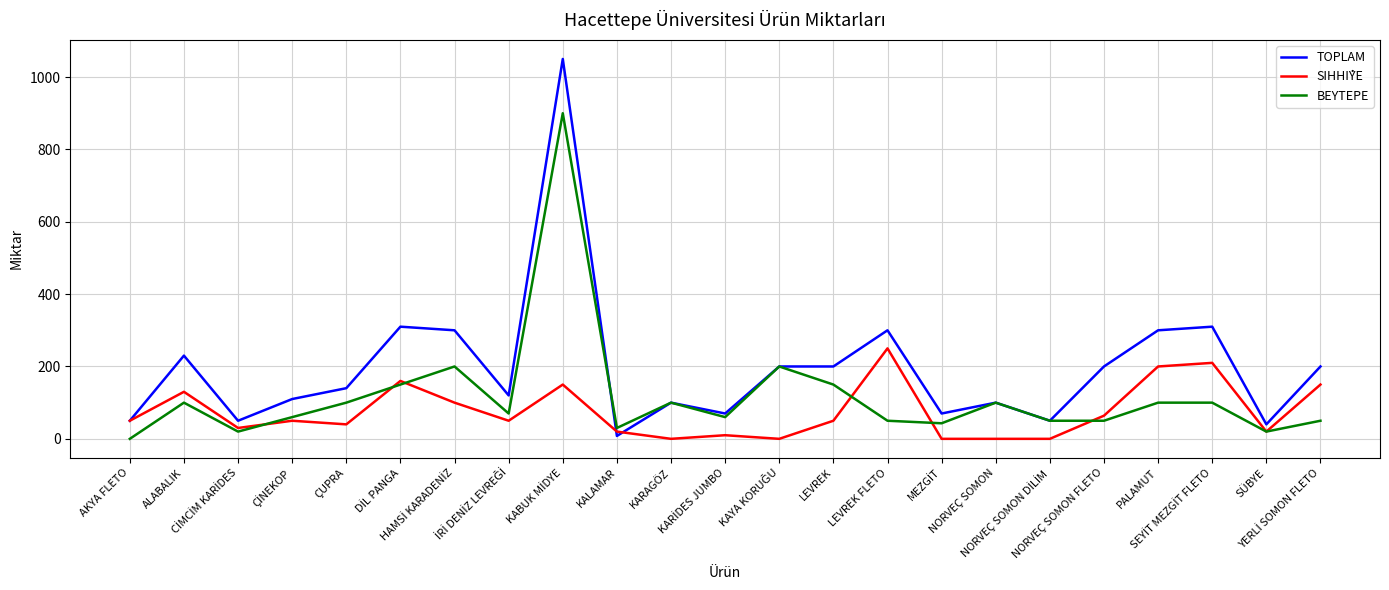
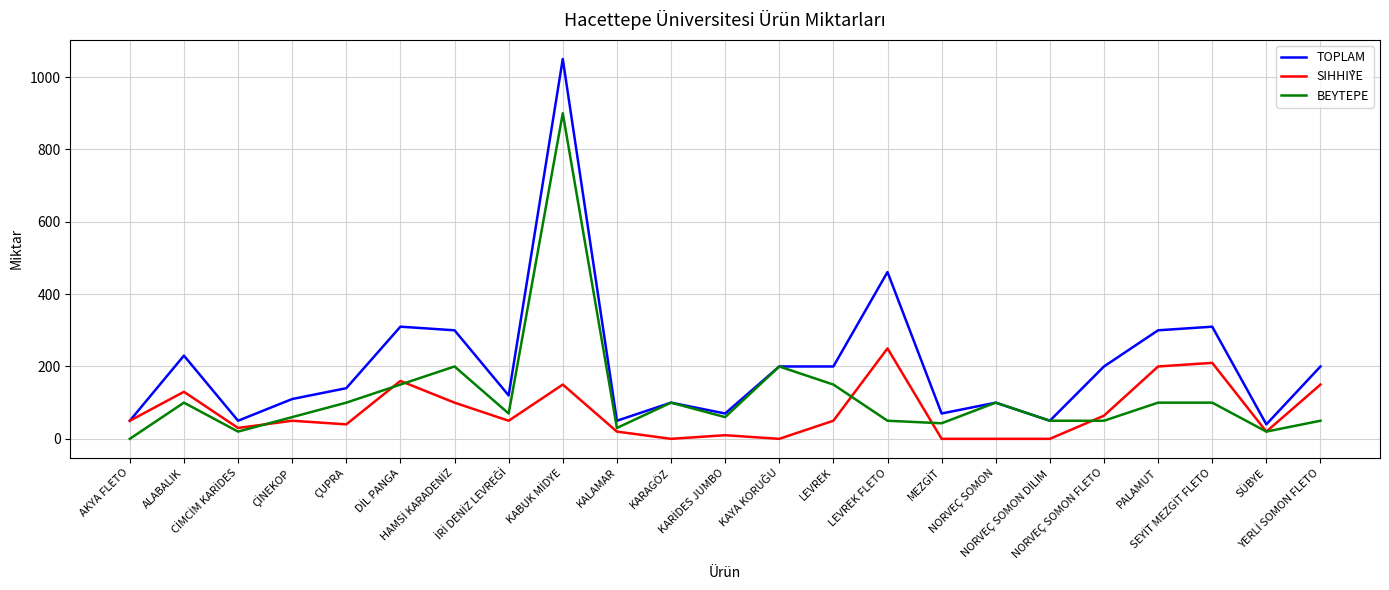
  {
    "TOPLAM": {
      "ALABALIK": 230,
      "CİMCİM KARİDES": 50,
      "ÇİNEKOP": 110,
      "ÇUPRA": 140,
      "DİL PANGA": 310,
      "HAMSİ KARADENİZ": 300,
      "İRİ DENİZ LEVREĞİ": 120,
      "KABUK MİDYE": 1050,
-     "KALAMAR": 10,
+     "KALAMAR": 50,
      "KARİDES JUMBO": 70,
      "LEVREK": 200,
-     "LEVREK FLETO": 300,
+     "LEVREK FLETO": 460,
      "MEZGİT": 70,
      "NORVEÇ SOMON FLETO": 200,
      "PALAMUT": 300,
      "SEYİT MEZGİT FLETO": 310,
      "SÜBYE": 40,
      "YERLİ SOMON FLETO": 200
    },
    "SIHHİYE": {
      "ALABALIK": 130,
      "CİMCİM KARİDES": 30,
      "ÇİNEKOP": 50,
      "ÇUPRA": 40,
      "DİL PANGA": 160,
      "HAMSİ KARADENİZ": 100,
      "İRİ DENİZ LEVREĞİ": 50,
      "KABUK MİDYE": 150,
      "KALAMAR": 20,
      "KARAGÖZ": 0,
      "KARİDES JUMBO": 10,
      "KAYA KORUĞU": 0,
      "LEVREK": 50,
      "LEVREK FLETO": 250,
      "MEZGİT": 0,
      "NORVEÇ SOMON": 0,
      "NORVEÇ SOMON DİLİM": 0,
      "NORVEÇ SOMON FLETO": 60,
      "PALAMUT": 200,
      "SEYİT MEZGİT FLETO": 210,
      "YERLİ SOMON FLETO": 150
    },
    "BEYTEPE": {
      "AKYA FLETO": 0,
      "ALABALIK": 100,
      "CİMCİM KARİDES": 20,
      "ÇİNEKOP": 60,
      "ÇUPRA": 100,
      "DİL PANGA": 150,
      "HAMSİ KARADENİZ": 200,
      "İRİ DENİZ LEVREĞİ": 70,
      "KABUK MİDYE": 900,
      "KALAMAR": 30,
      "KARİDES JUMBO": 60,
      "LEVREK": 150,
      "LEVREK FLETO": 50,
      "MEZGİT": 40,
      "NORVEÇ SOMON FLETO": 50,
      "PALAMUT": 100,
      "SEYİT MEZGİT FLETO": 100,
      "YERLİ SOMON FLETO": 50
    }
  }
